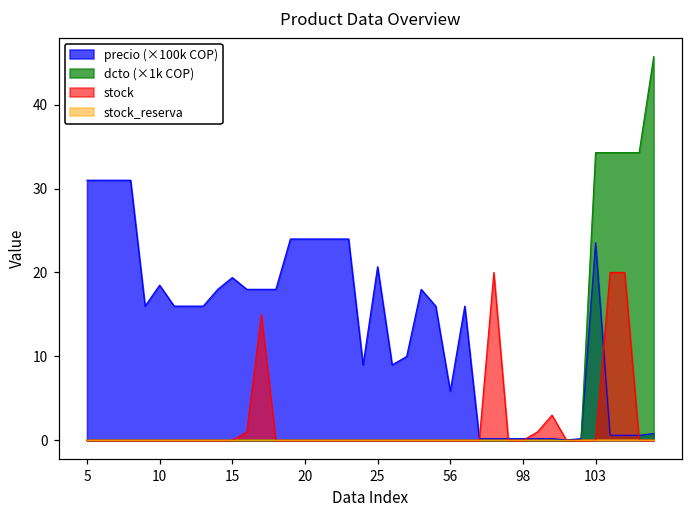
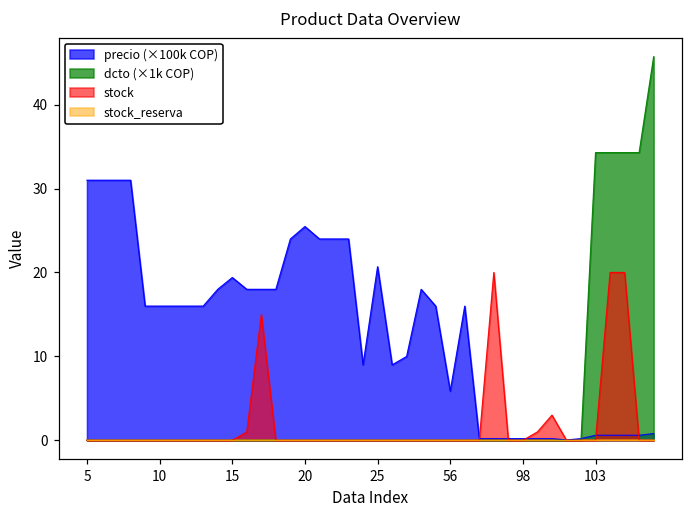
  {
    "precio (×100k COP)": {
      "5": 31,
-     "10": 18,
+     "10": 16,
      "15": 19,
-     "20": 24,
+     "20": 25,
      "25": 21,
      "56": 6,
-     "103": 24
+     "103": 1
    },
    "dcto (×1k COP)": {
      "103": 34
    }
  }
